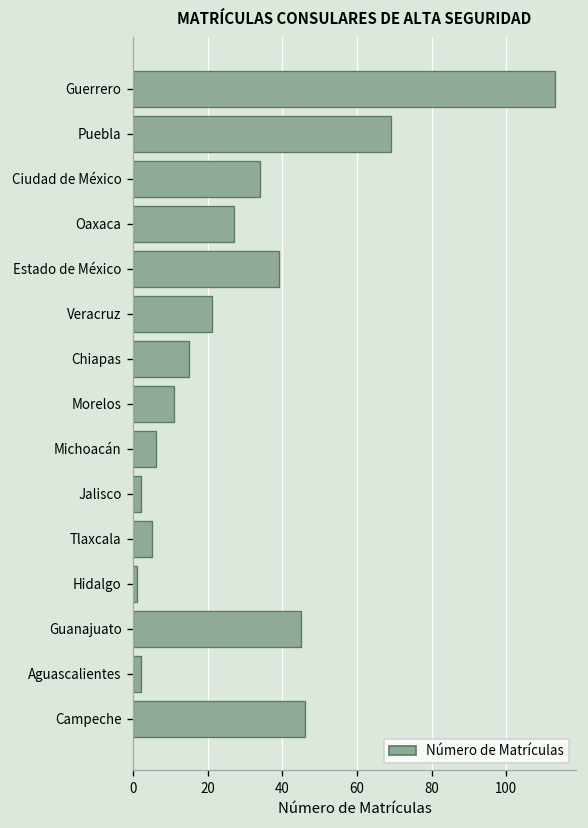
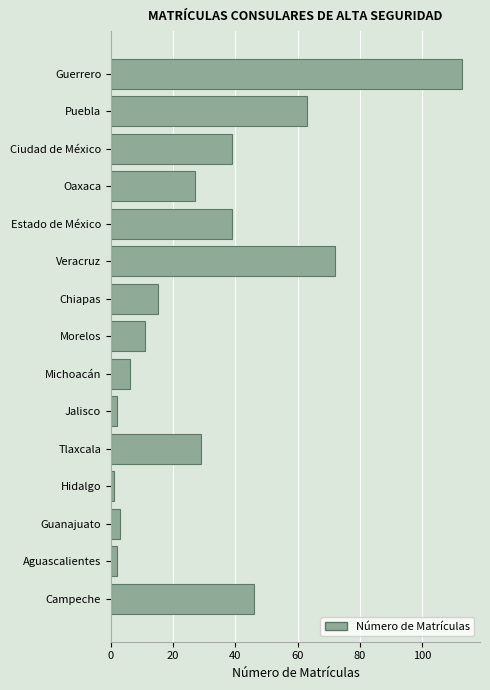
  {
    "Guerrero": 113,
-   "Puebla": 69,
-   "Ciudad de México": 34,
+   "Puebla": 63,
+   "Ciudad de México": 39,
    "Oaxaca": 27,
    "Estado de México": 39,
-   "Veracruz": 21,
+   "Veracruz": 72,
    "Chiapas": 15,
    "Morelos": 11,
    "Michoacán": 6,
    "Jalisco": 2,
-   "Tlaxcala": 5,
+   "Tlaxcala": 29,
    "Hidalgo": 1,
-   "Guanajuato": 45,
+   "Guanajuato": 3,
    "Aguascalientes": 2,
    "Campeche": 46
  }
